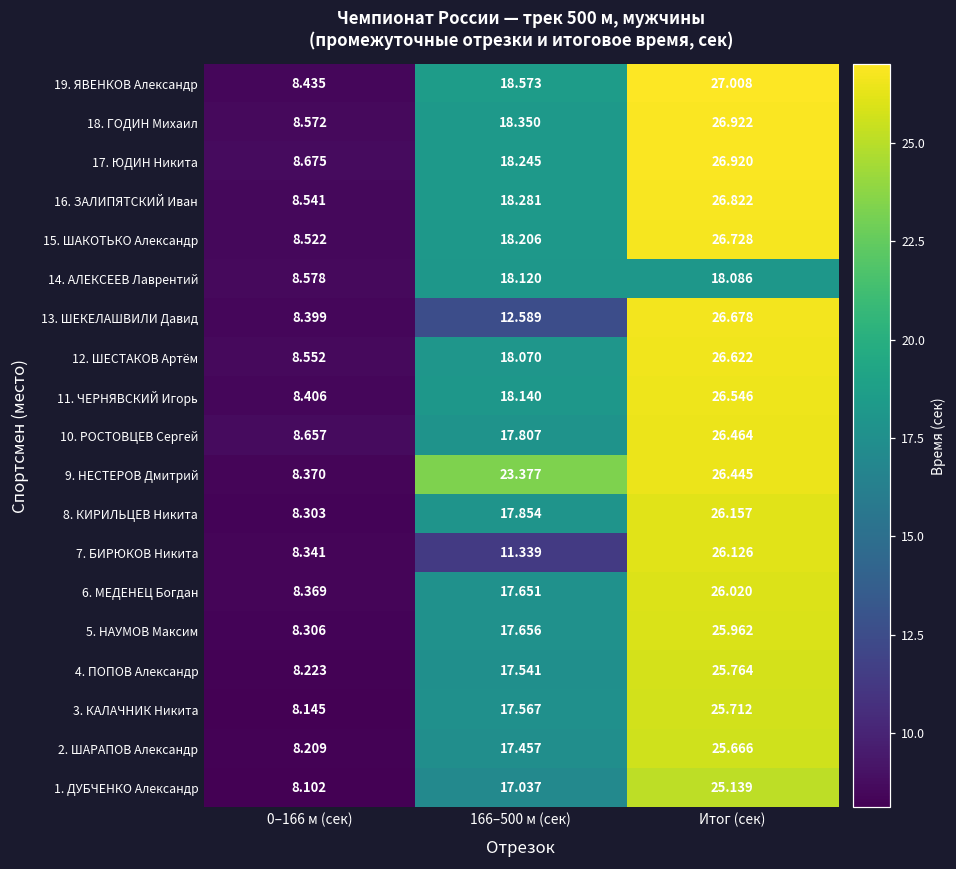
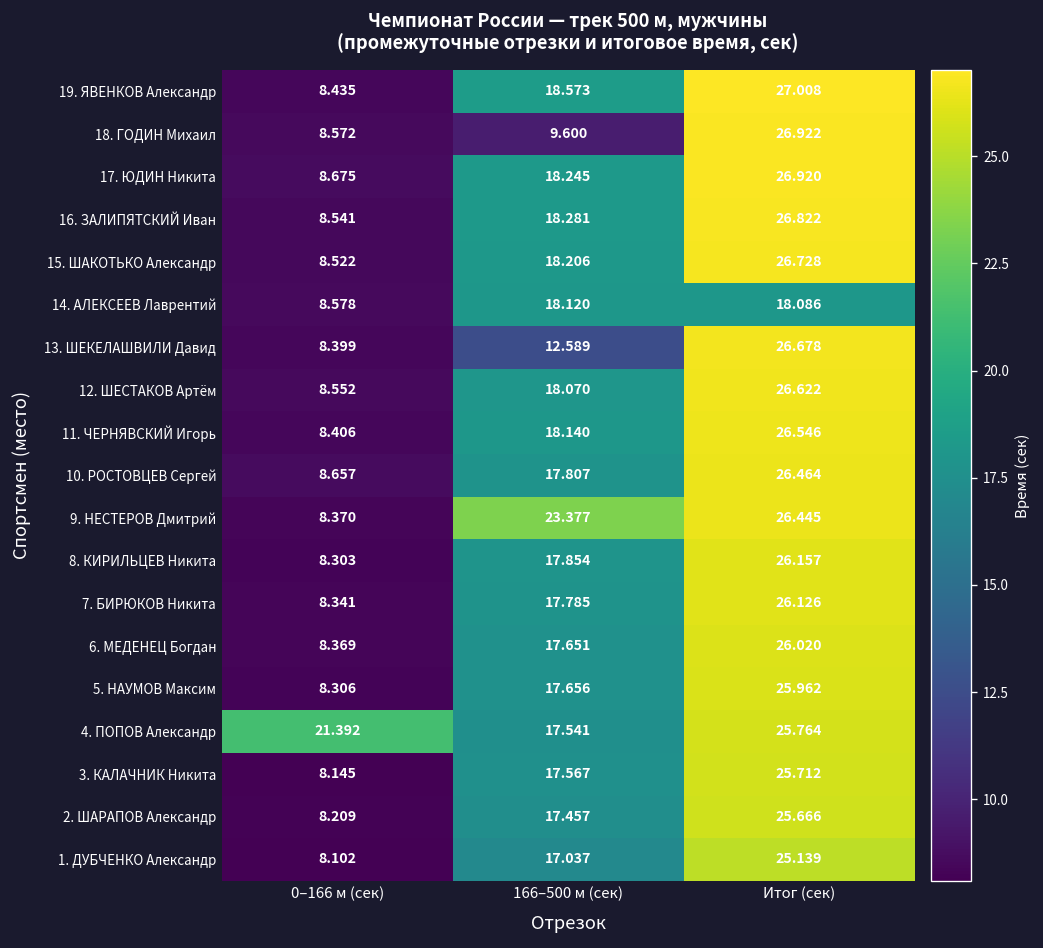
  {
    "19. ЯВЕНКОВ Александр": {
      "0–166 м (сек)": 8.435,
      "166–500 м (сек)": 18.573,
      "Итог (сек)": 27.008
    },
    "18. ГОДИН Михаил": {
      "0–166 м (сек)": 8.572,
-     "166–500 м (сек)": 18.350,
+     "166–500 м (сек)": 9.600,
      "Итог (сек)": 26.922
    },
    "17. ЮДИН Никита": {
      "0–166 м (сек)": 8.675,
      "166–500 м (сек)": 18.245,
      "Итог (сек)": 26.920
    },
    "16. ЗАЛИПЯТСКИЙ Иван": {
      "0–166 м (сек)": 8.541,
      "166–500 м (сек)": 18.281,
      "Итог (сек)": 26.822
    },
    "15. ШАКОТЬКО Александр": {
      "0–166 м (сек)": 8.522,
      "166–500 м (сек)": 18.206,
      "Итог (сек)": 26.728
    },
    "14. АЛЕКСЕЕВ Лаврентий": {
      "0–166 м (сек)": 8.578,
      "166–500 м (сек)": 18.120,
      "Итог (сек)": 18.086
    },
    "13. ШЕКЕЛАШВИЛИ Давид": {
      "0–166 м (сек)": 8.399,
      "166–500 м (сек)": 12.589,
      "Итог (сек)": 26.678
    },
    "12. ШЕСТАКОВ Артём": {
      "0–166 м (сек)": 8.552,
      "166–500 м (сек)": 18.070,
      "Итог (сек)": 26.622
    },
    "11. ЧЕРНЯВСКИЙ Игорь": {
      "0–166 м (сек)": 8.406,
      "166–500 м (сек)": 18.140,
      "Итог (сек)": 26.546
    },
    "10. РОСТОВЦЕВ Сергей": {
      "0–166 м (сек)": 8.657,
      "166–500 м (сек)": 17.807,
      "Итог (сек)": 26.464
    },
    "9. НЕСТЕРОВ Дмитрий": {
      "0–166 м (сек)": 8.370,
      "166–500 м (сек)": 23.377,
      "Итог (сек)": 26.445
    },
    "8. КИРИЛЬЦЕВ Никита": {
      "0–166 м (сек)": 8.303,
      "166–500 м (сек)": 17.854,
      "Итог (сек)": 26.157
    },
    "7. БИРЮКОВ Никита": {
      "0–166 м (сек)": 8.341,
-     "166–500 м (сек)": 11.339,
+     "166–500 м (сек)": 17.785,
      "Итог (сек)": 26.126
    },
    "6. МЕДЕНЕЦ Богдан": {
      "0–166 м (сек)": 8.369,
      "166–500 м (сек)": 17.651,
      "Итог (сек)": 26.020
    },
    "5. НАУМОВ Максим": {
      "0–166 м (сек)": 8.306,
      "166–500 м (сек)": 17.656,
      "Итог (сек)": 25.962
    },
    "4. ПОПОВ Александр": {
-     "0–166 м (сек)": 8.223,
+     "0–166 м (сек)": 21.392,
      "166–500 м (сек)": 17.541,
      "Итог (сек)": 25.764
    },
    "3. КАЛАЧНИК Никита": {
      "0–166 м (сек)": 8.145,
      "166–500 м (сек)": 17.567,
      "Итог (сек)": 25.712
    },
    "2. ШАРАПОВ Александр": {
      "0–166 м (сек)": 8.209,
      "166–500 м (сек)": 17.457,
      "Итог (сек)": 25.666
    },
    "1. ДУБЧЕНКО Александр": {
      "0–166 м (сек)": 8.102,
      "166–500 м (сек)": 17.037,
      "Итог (сек)": 25.139
    }
  }
